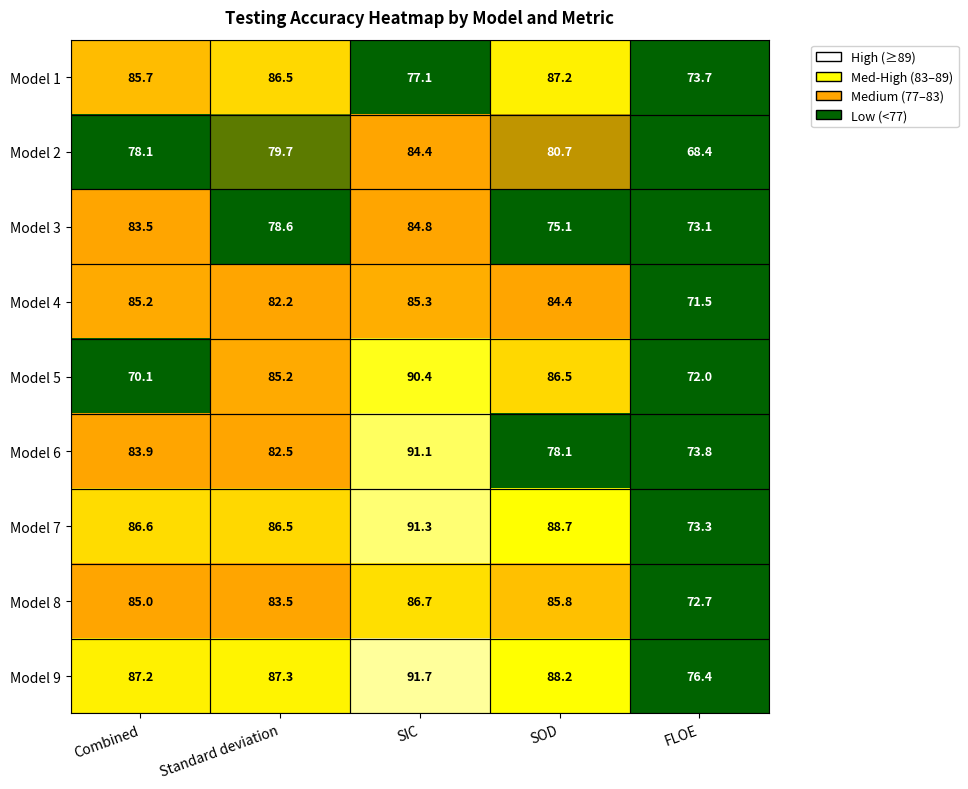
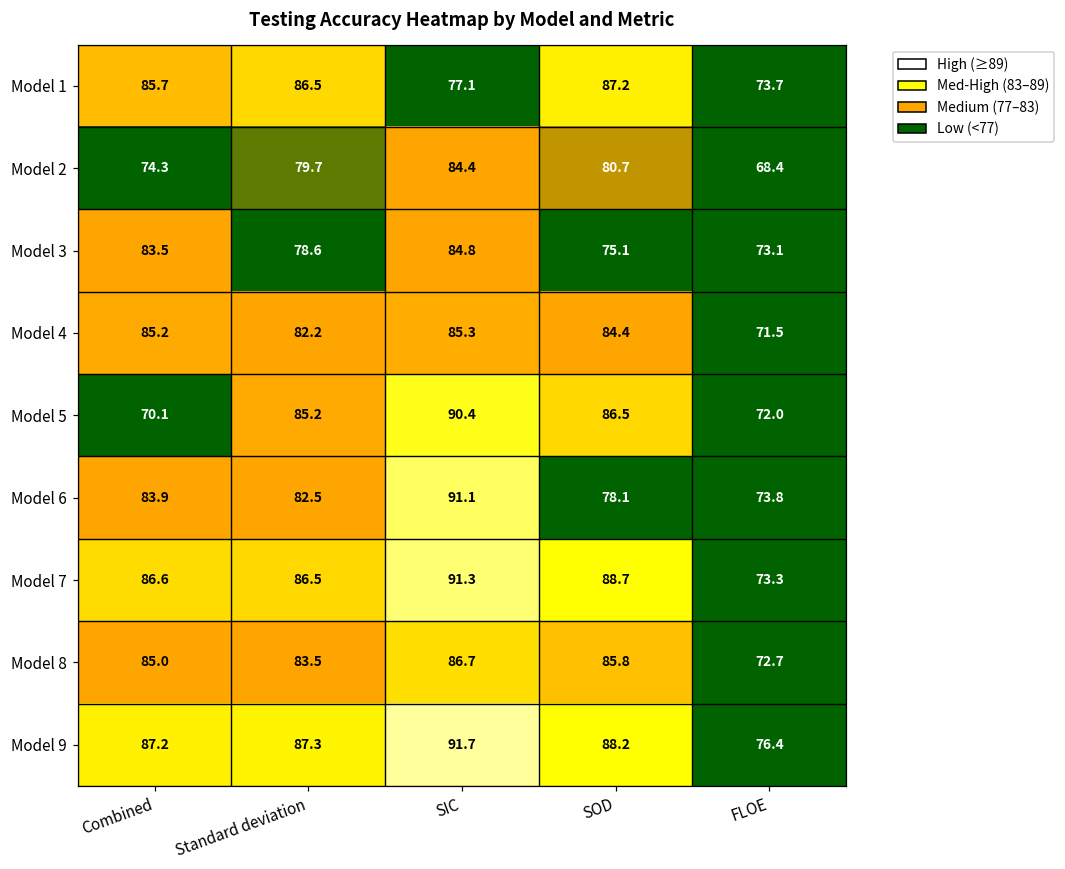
  {
    "Model 1": {
      "Combined": 85.7,
      "Standard deviation": 86.5,
      "SIC": 77.1,
      "SOD": 87.2,
      "FLOE": 73.7
    },
    "Model 2": {
-     "Combined": 78.1,
+     "Combined": 74.3,
      "Standard deviation": 79.7,
      "SIC": 84.4,
      "SOD": 80.7,
      "FLOE": 68.4
    },
    "Model 3": {
      "Combined": 83.5,
      "Standard deviation": 78.6,
      "SIC": 84.8,
      "SOD": 75.1,
      "FLOE": 73.1
    },
    "Model 4": {
      "Combined": 85.2,
      "Standard deviation": 82.2,
      "SIC": 85.3,
      "SOD": 84.4,
      "FLOE": 71.5
    },
    "Model 5": {
      "Combined": 70.1,
      "Standard deviation": 85.2,
      "SIC": 90.4,
      "SOD": 86.5,
      "FLOE": 72.0
    },
    "Model 6": {
      "Combined": 83.9,
      "Standard deviation": 82.5,
      "SIC": 91.1,
      "SOD": 78.1,
      "FLOE": 73.8
    },
    "Model 7": {
      "Combined": 86.6,
      "Standard deviation": 86.5,
      "SIC": 91.3,
      "SOD": 88.7,
      "FLOE": 73.3
    },
    "Model 8": {
      "Combined": 85.0,
      "Standard deviation": 83.5,
      "SIC": 86.7,
      "SOD": 85.8,
      "FLOE": 72.7
    },
    "Model 9": {
      "Combined": 87.2,
      "Standard deviation": 87.3,
      "SIC": 91.7,
      "SOD": 88.2,
      "FLOE": 76.4
    }
  }
